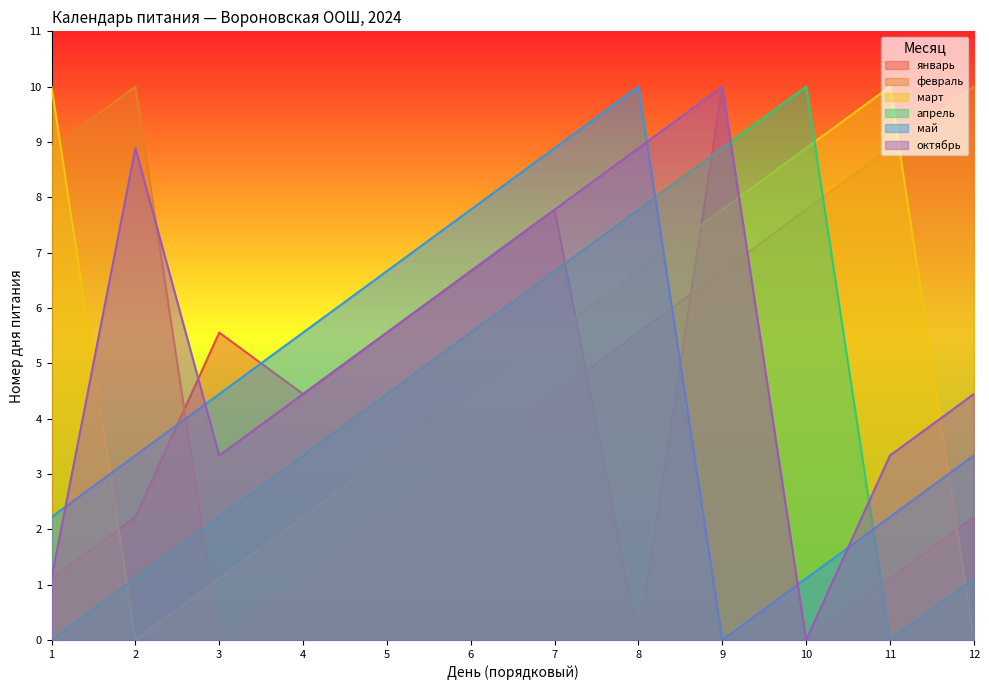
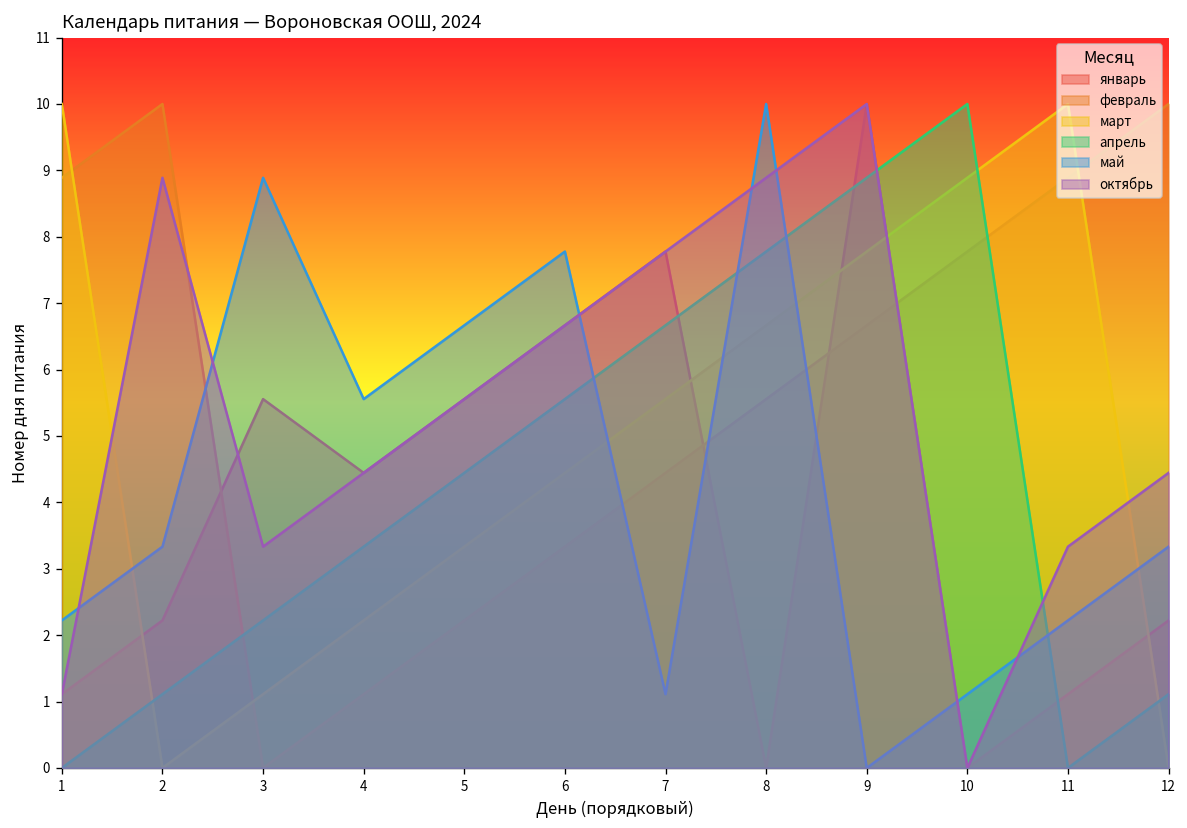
  {
    "апрель": {
      "1": 0.0,
      "2": 1.1,
      "3": 2.2,
      "4": 3.3,
      "5": 4.4,
      "6": 5.6,
      "7": 6.7,
      "8": 7.8,
      "9": 8.9,
      "10": 10.0,
      "11": 0.0,
      "12": 1.1
    },
    "май": {
      "1": 2.2,
      "2": 3.3,
-     "3": 4.4,
+     "3": 8.9,
      "4": 5.6,
      "5": 6.7,
      "6": 7.8,
-     "7": 8.9,
+     "7": 1.1,
      "8": 10.0,
      "9": 0.0,
      "10": 1.1,
      "11": 2.2,
      "12": 3.3
    },
    "октябрь": {
      "2": 8.9,
      "3": 3.3,
      "8": 8.9,
      "11": 3.3,
      "12": 4.4
    }
  }
